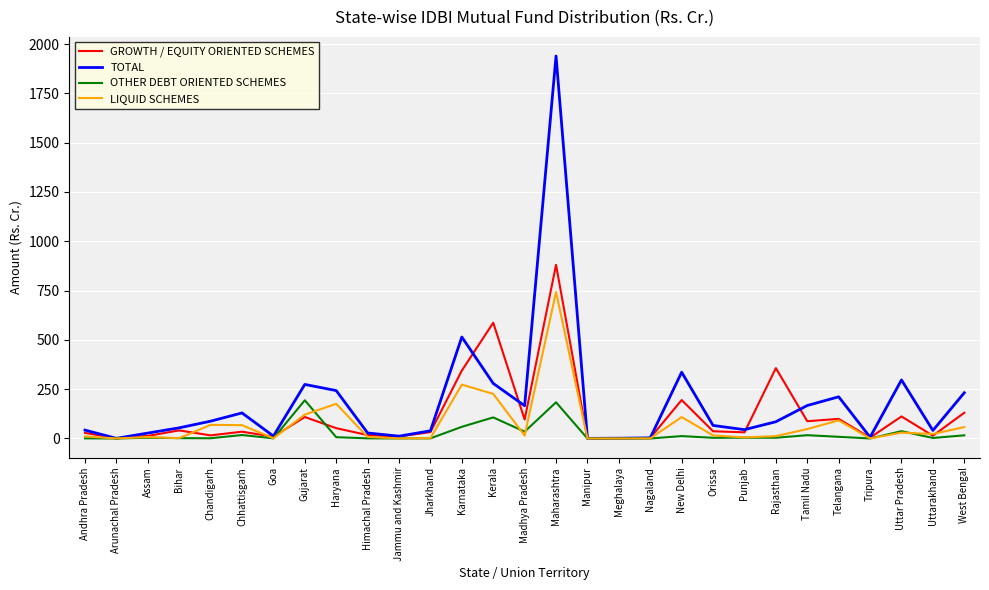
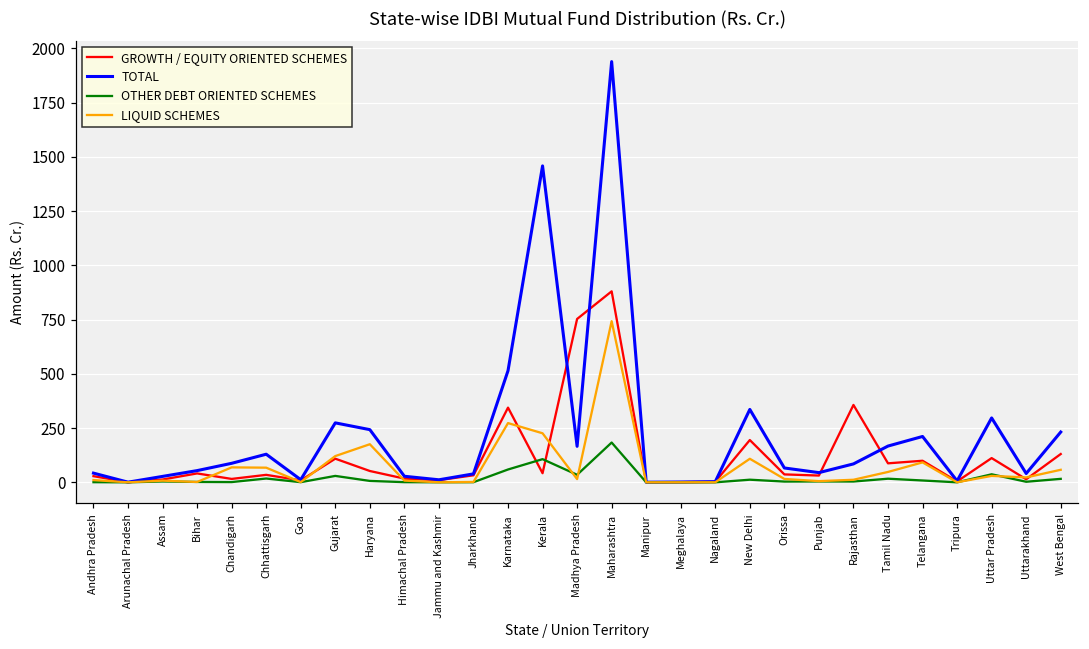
  {
    "GROWTH / EQUITY ORIENTED SCHEMES": {
      "Andhra Pradesh": 30,
      "Bihar": 40,
      "Chandigarh": 20,
      "Chhattisgarh": 30,
      "Haryana": 50,
      "Karnataka": 340,
-     "Kerala": 590,
-     "Madhya Pradesh": 100,
+     "Kerala": 40,
+     "Madhya Pradesh": 750,
      "Maharashtra": 880,
      "New Delhi": 190,
      "Orissa": 40,
      "Punjab": 30,
      "Rajasthan": 360,
      "Tamil Nadu": 90,
      "Uttar Pradesh": 110,
      "West Bengal": 130
    },
    "TOTAL": {
      "Andhra Pradesh": 40,
      "Assam": 30,
      "Bihar": 50,
      "Chandigarh": 90,
      "Chhattisgarh": 130,
      "Gujarat": 270,
      "Haryana": 240,
      "Karnataka": 510,
-     "Kerala": 280,
+     "Kerala": 1460,
      "Madhya Pradesh": 170,
      "Maharashtra": 1940,
      "New Delhi": 340,
      "Orissa": 70,
      "Punjab": 40,
      "Rajasthan": 80,
      "Tamil Nadu": 170,
      "Telangana": 210,
      "Uttar Pradesh": 300,
      "Uttarakhand": 40,
      "West Bengal": 230
    },
    "OTHER DEBT ORIENTED SCHEMES": {
      "Chandigarh": 0,
      "Chhattisgarh": 20,
-     "Gujarat": 190,
+     "Gujarat": 30,
      "Haryana": 10,
      "Karnataka": 60,
      "Kerala": 110,
      "Madhya Pradesh": 30,
      "Maharashtra": 180,
      "New Delhi": 10,
      "Tamil Nadu": 20,
      "Telangana": 10,
      "West Bengal": 20
    },
    "LIQUID SCHEMES": {
      "Chandigarh": 70,
      "Chhattisgarh": 70,
      "Haryana": 180,
      "Karnataka": 270,
      "Kerala": 230,
      "Madhya Pradesh": 10,
      "Maharashtra": 740,
      "New Delhi": 110,
      "Tamil Nadu": 50,
      "West Bengal": 60
    }
  }
